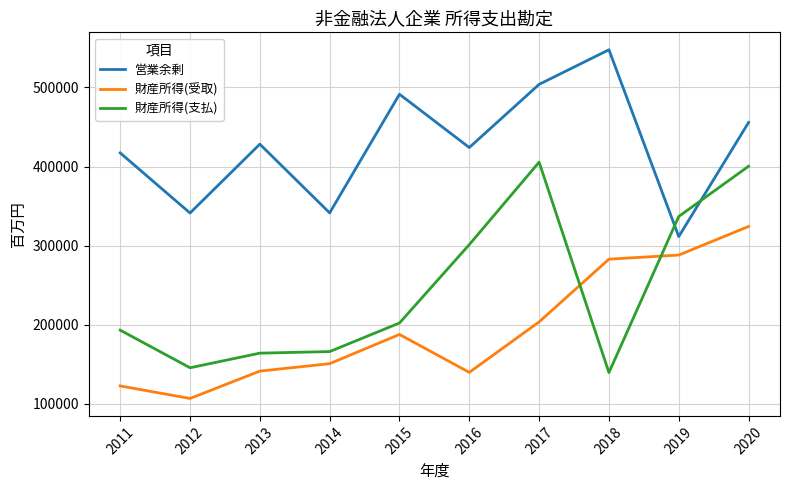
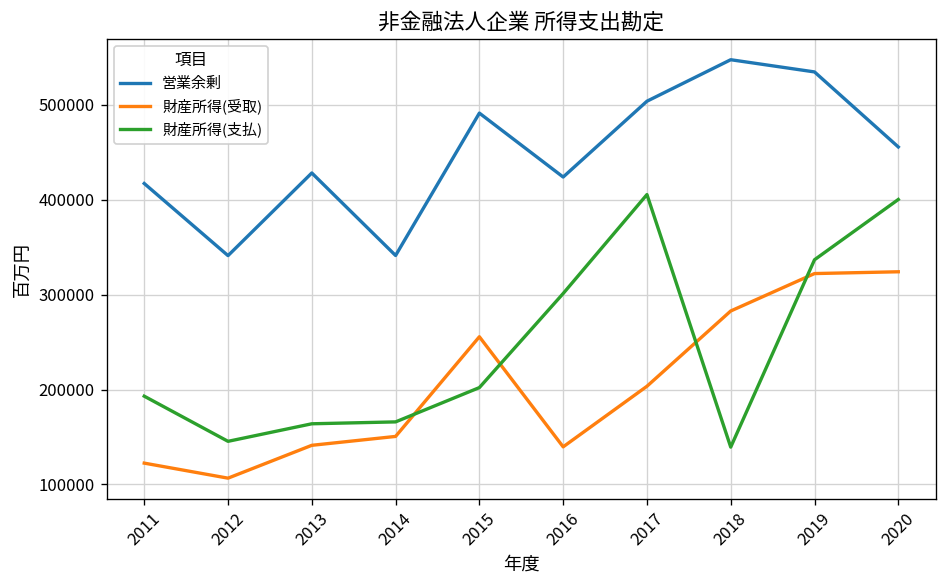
  {
    "営業余剰": {
      "2011": 420000,
      "2012": 340000,
      "2013": 430000,
      "2014": 340000,
      "2015": 490000,
      "2016": 420000,
      "2017": 500000,
      "2018": 550000,
-     "2019": 310000,
+     "2019": 530000,
      "2020": 460000
    },
    "財産所得(受取)": {
      "2011": 120000,
      "2012": 110000,
      "2013": 140000,
      "2014": 150000,
-     "2015": 190000,
+     "2015": 260000,
      "2016": 140000,
      "2017": 200000,
      "2018": 280000,
-     "2019": 290000,
+     "2019": 320000,
      "2020": 320000
    },
    "財産所得(支払)": {
      "2011": 190000,
      "2012": 150000,
      "2013": 160000,
      "2014": 170000,
      "2015": 200000,
      "2016": 300000,
      "2017": 410000,
      "2018": 140000,
      "2019": 340000,
      "2020": 400000
    }
  }
